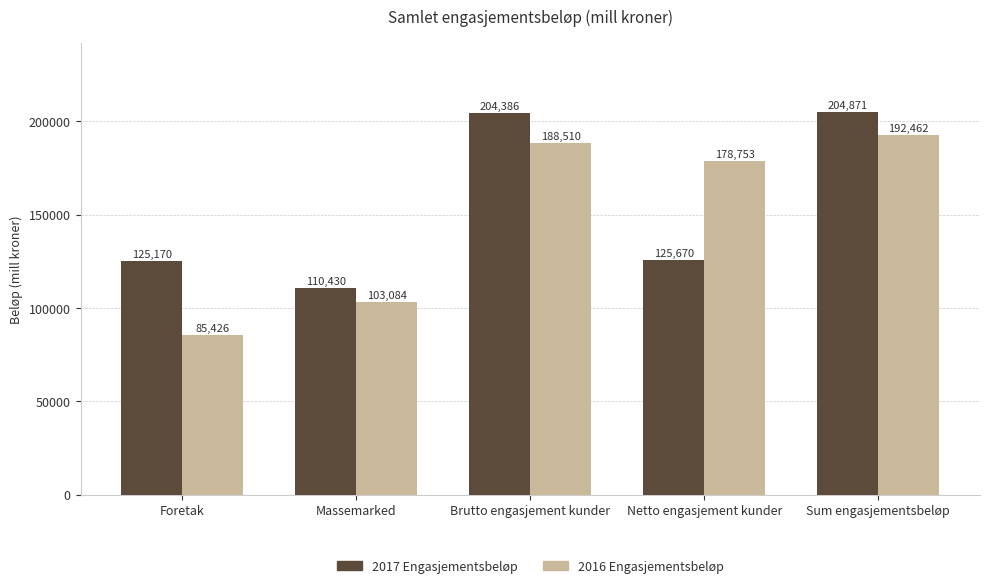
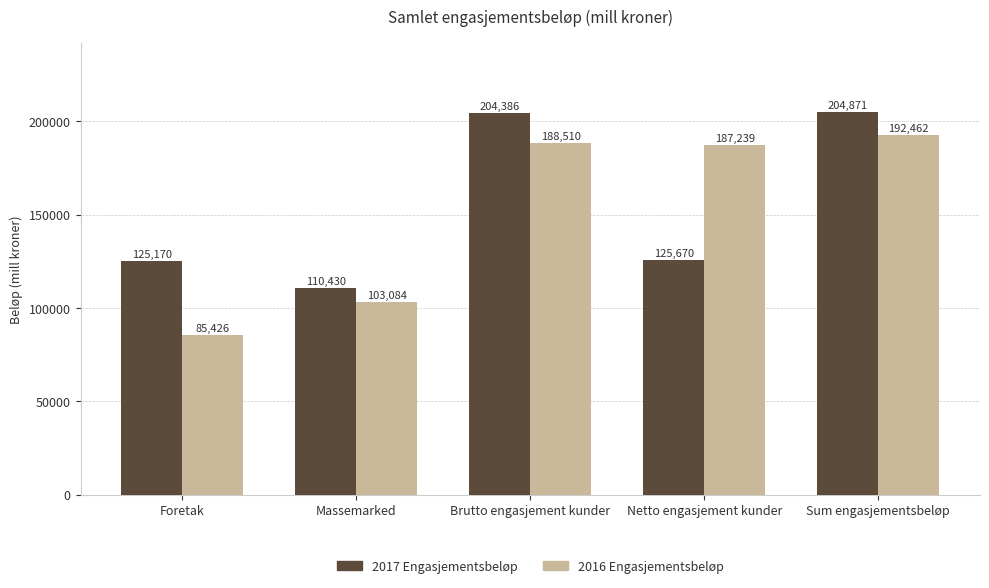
  {
    "2017 Engasjementsbeløp": {
      "Foretak": "125,170",
      "Massemarked": "110,430",
      "Brutto engasjement kunder": "204,386",
      "Netto engasjement kunder": "125,670",
      "Sum engasjementsbeløp": "204,871"
    },
    "2016 Engasjementsbeløp": {
      "Foretak": "85,426",
      "Massemarked": "103,084",
      "Brutto engasjement kunder": "188,510",
-     "Netto engasjement kunder": "178,753",
+     "Netto engasjement kunder": "187,239",
      "Sum engasjementsbeløp": "192,462"
    }
  }
